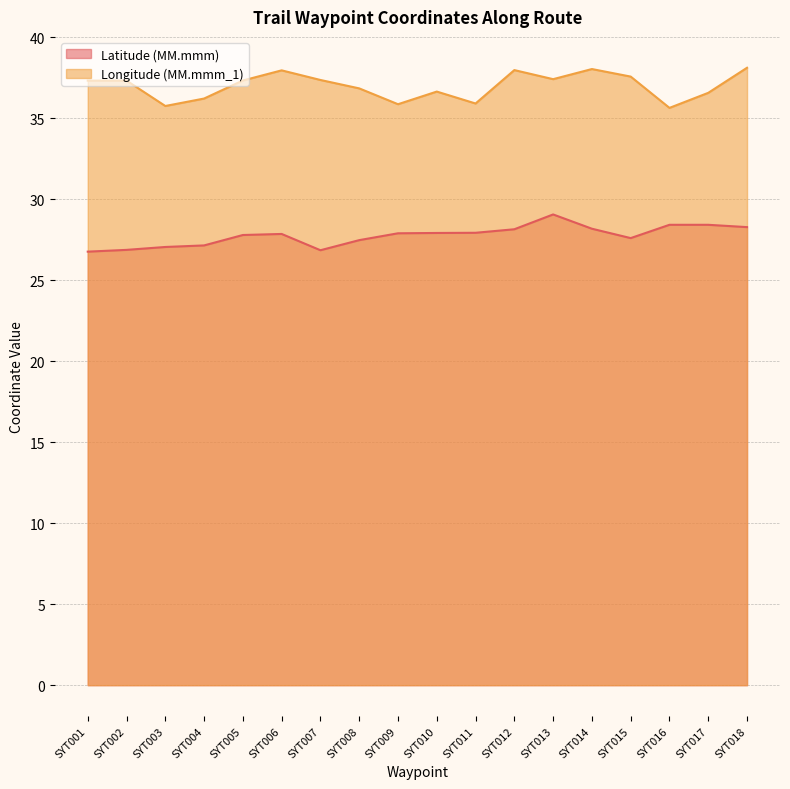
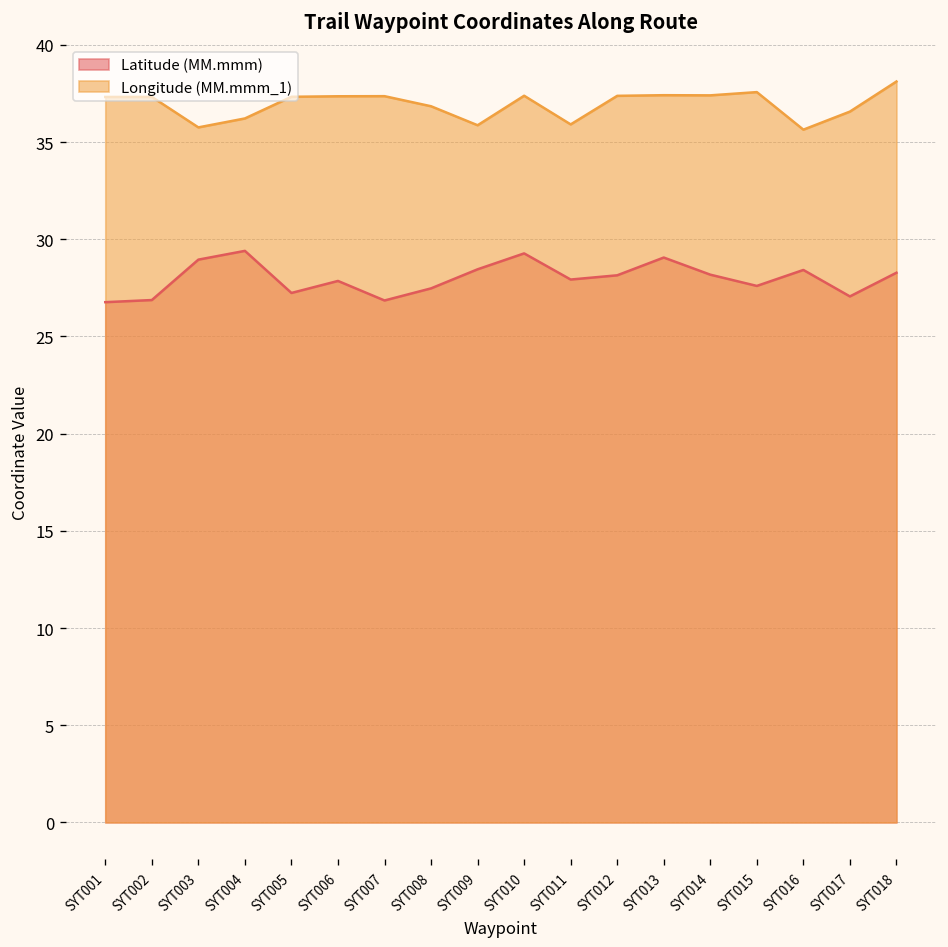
  {
    "Latitude (MM.mmm)": {
      "SYT001": 26.8,
      "SYT002": 26.9,
-     "SYT003": 27.1,
-     "SYT004": 27.1,
-     "SYT005": 27.8,
+     "SYT003": 29.0,
+     "SYT004": 29.4,
+     "SYT005": 27.2,
      "SYT006": 27.9,
      "SYT007": 26.8,
      "SYT008": 27.5,
-     "SYT009": 27.9,
-     "SYT010": 27.9,
+     "SYT009": 28.5,
+     "SYT010": 29.3,
      "SYT011": 27.9,
      "SYT012": 28.1,
      "SYT013": 29.1,
      "SYT014": 28.2,
      "SYT015": 27.6,
      "SYT016": 28.4,
-     "SYT017": 28.4,
+     "SYT017": 27.1,
      "SYT018": 28.3
    },
    "Longitude (MM.mmm_1)": {
      "SYT003": 35.8,
      "SYT004": 36.2,
-     "SYT006": 38.0,
+     "SYT006": 37.4,
      "SYT007": 37.4,
      "SYT008": 36.8,
      "SYT009": 35.9,
-     "SYT010": 36.6,
+     "SYT010": 37.4,
      "SYT011": 35.9,
-     "SYT012": 38.0,
+     "SYT012": 37.4,
      "SYT013": 37.4,
-     "SYT014": 38.0,
+     "SYT014": 37.4,
      "SYT015": 37.6,
      "SYT016": 35.6,
      "SYT017": 36.6,
      "SYT018": 38.1
    }
  }
